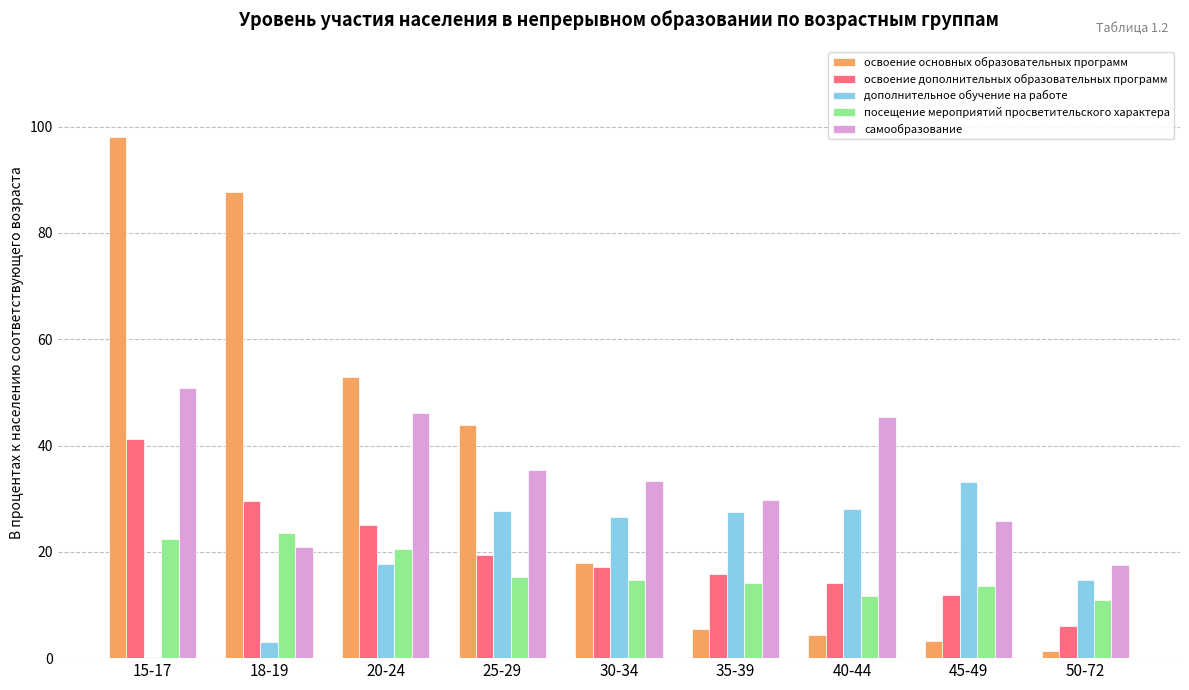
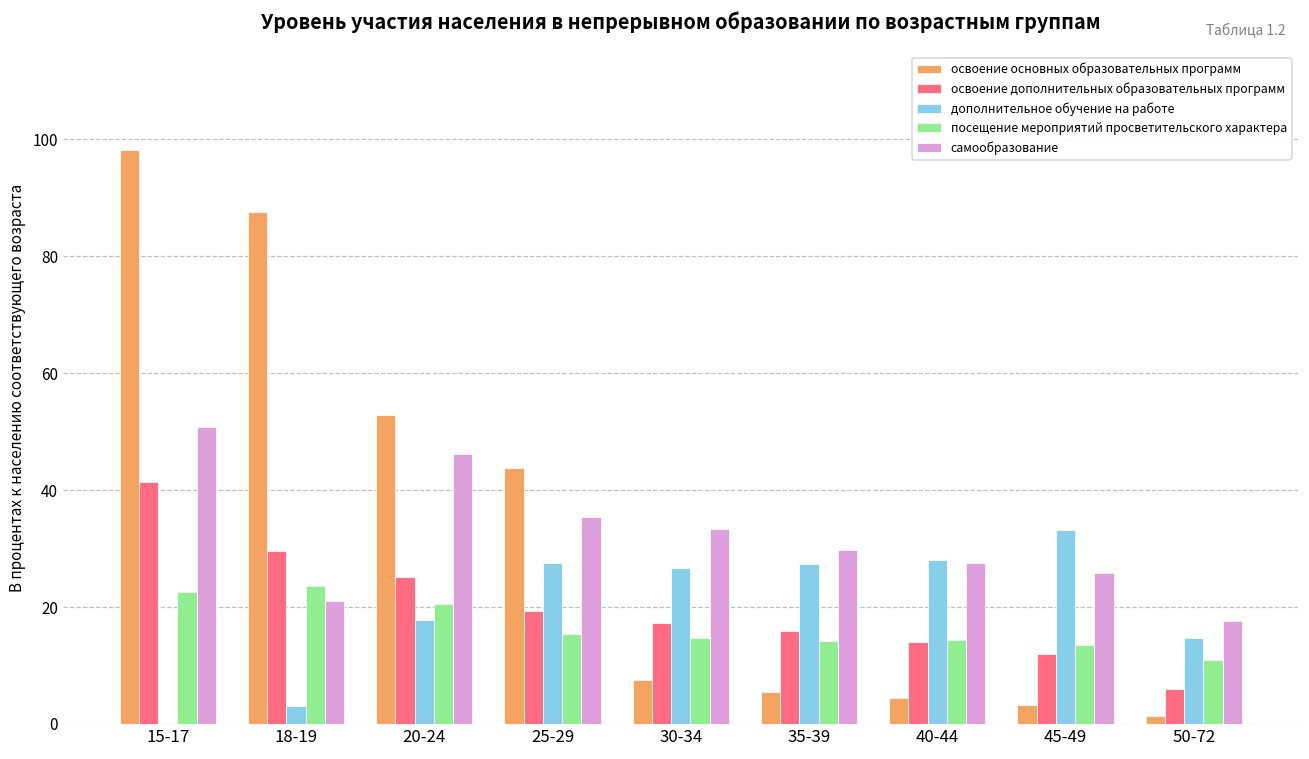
  {
    "освоение основных образовательных программ": {
      "15-17": 98,
      "18-19": 88,
      "20-24": 53,
      "25-29": 44,
-     "30-34": 18,
+     "30-34": 8,
      "35-39": 5,
      "40-44": 4,
      "45-49": 3,
      "50-72": 1
    },
    "освоение дополнительных образовательных программ": {
      "15-17": 41,
      "18-19": 30,
      "20-24": 25,
      "25-29": 19,
      "30-34": 17,
      "35-39": 16,
      "40-44": 14,
      "45-49": 12,
      "50-72": 6
    },
    "дополнительное обучение на работе": {
      "18-19": 3,
      "20-24": 18,
      "25-29": 28,
      "30-34": 27,
      "35-39": 27,
      "40-44": 28,
      "45-49": 33,
      "50-72": 15
    },
    "посещение мероприятий просветительского характера": {
      "15-17": 23,
      "18-19": 24,
      "20-24": 21,
      "25-29": 15,
      "30-34": 15,
      "35-39": 14,
-     "40-44": 12,
+     "40-44": 14,
      "45-49": 14,
      "50-72": 11
    },
    "самообразование": {
      "15-17": 51,
      "18-19": 21,
      "20-24": 46,
      "25-29": 35,
      "30-34": 33,
      "35-39": 30,
-     "40-44": 45,
+     "40-44": 28,
      "45-49": 26,
      "50-72": 18
    }
  }
